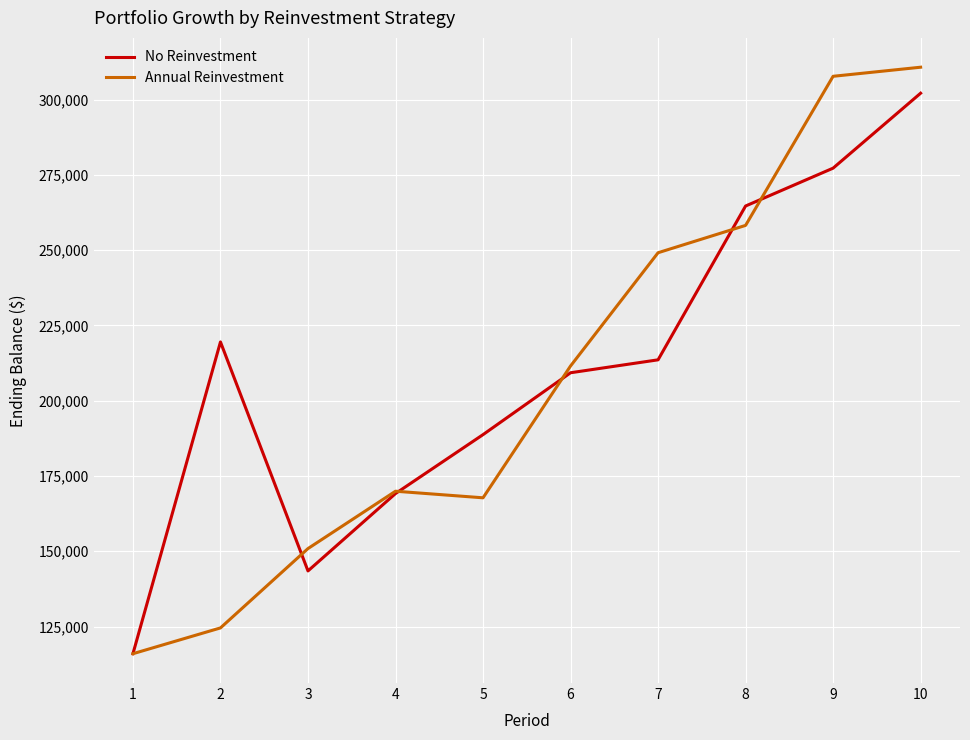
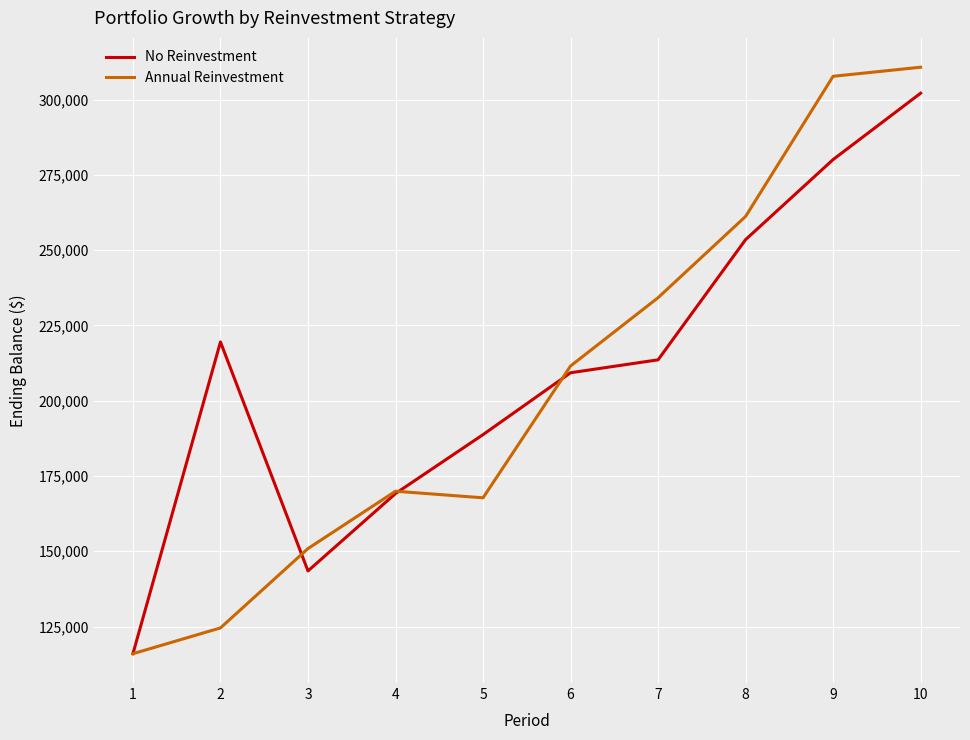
  {
    "No Reinvestment": {
      "2": "220,000",
      "3": "143,000",
      "5": "189,000",
      "6": "209,000",
      "7": "214,000",
-     "8": "265,000",
-     "9": "277,000",
+     "8": "253,000",
+     "9": "280,000",
      "10": "302,000"
    },
    "Annual Reinvestment": {
      "2": "125,000",
      "3": "151,000",
      "5": "168,000",
      "6": "212,000",
-     "7": "249,000",
-     "8": "258,000",
+     "7": "234,000",
+     "8": "261,000",
      "9": "308,000",
      "10": "311,000"
    }
  }
